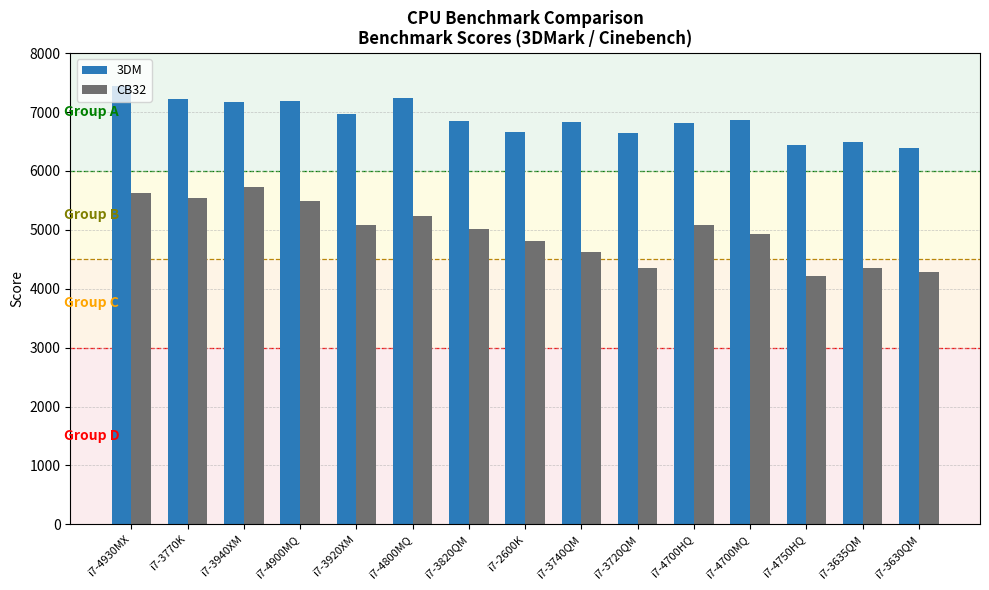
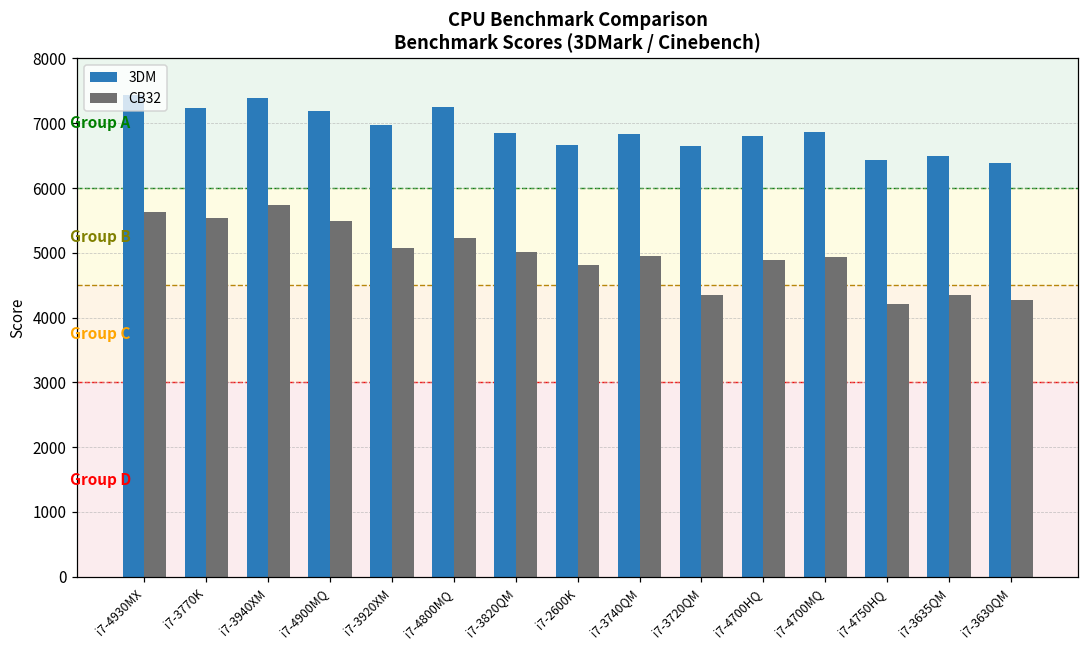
  {
    "3DM": {
      "i7-3770K": 7200,
-     "i7-3940XM": 7200,
+     "i7-3940XM": 7400,
      "i7-4900MQ": 7200,
      "i7-3920XM": 7000,
      "i7-4800MQ": 7200,
      "i7-3820QM": 6800,
      "i7-2600K": 6700,
      "i7-3740QM": 6800,
      "i7-3720QM": 6600,
      "i7-4700HQ": 6800,
      "i7-4700MQ": 6900,
      "i7-4750HQ": 6400,
      "i7-3635QM": 6500,
      "i7-3630QM": 6400
    },
    "CB32": {
      "i7-4930MX": 5600,
      "i7-3770K": 5500,
      "i7-3940XM": 5700,
      "i7-4900MQ": 5500,
      "i7-3920XM": 5100,
      "i7-4800MQ": 5200,
      "i7-3820QM": 5000,
      "i7-2600K": 4800,
-     "i7-3740QM": 4600,
+     "i7-3740QM": 5000,
      "i7-3720QM": 4400,
-     "i7-4700HQ": 5100,
+     "i7-4700HQ": 4900,
      "i7-4700MQ": 4900,
      "i7-4750HQ": 4200,
      "i7-3635QM": 4400,
      "i7-3630QM": 4300
    }
  }
